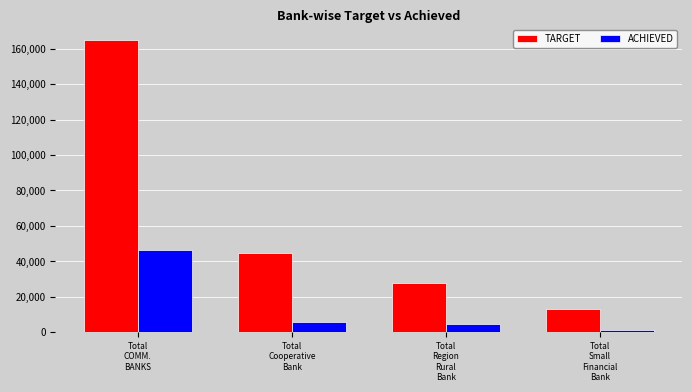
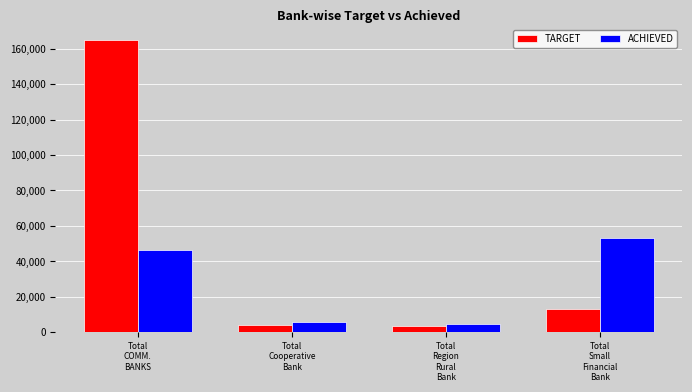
  {
    "TARGET": {
      "Total COMM. BANKS": "165,000",
-     "Total Cooperative Bank": "45,000",
-     "Total Region Rural Bank": "28,000",
+     "Total Cooperative Bank": "4,000",
+     "Total Region Rural Bank": "3,000",
      "Total Small Financial Bank": "13,000"
    },
    "ACHIEVED": {
      "Total COMM. BANKS": "46,000",
      "Total Cooperative Bank": "6,000",
      "Total Region Rural Bank": "5,000",
-     "Total Small Financial Bank": "1,000"
+     "Total Small Financial Bank": "53,000"
    }
  }
